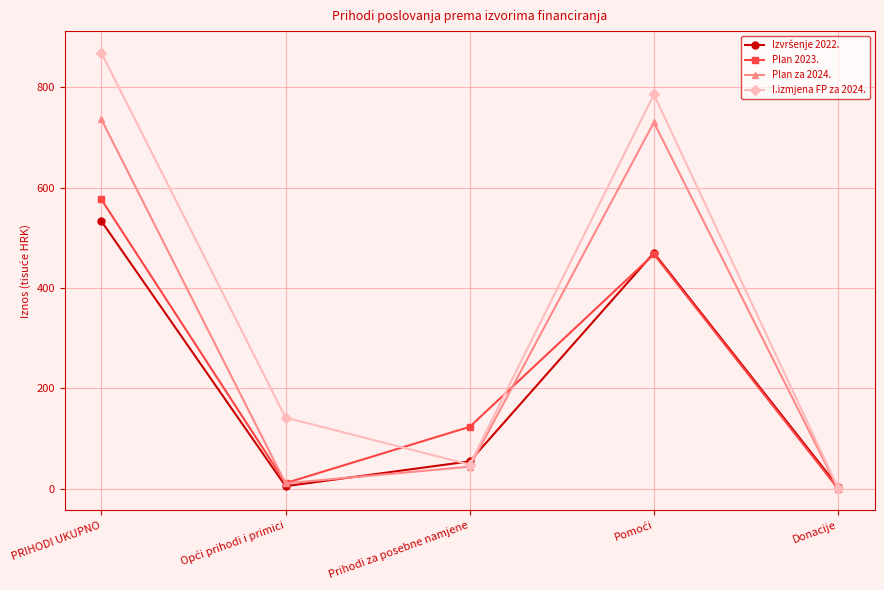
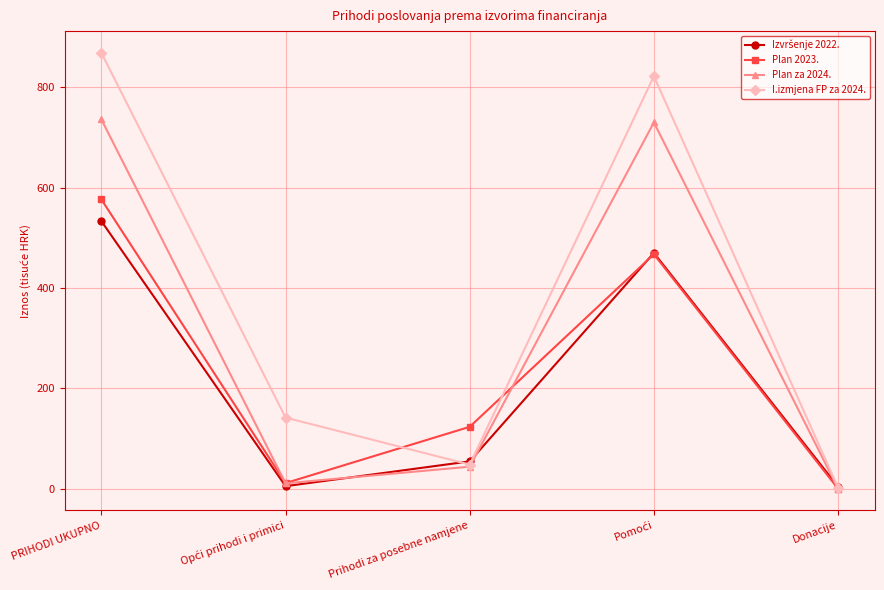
  {
    "Izvršenje 2022.": {
      "PRIHODI UKUPNO": 530,
      "Opći prihodi i primici": 0,
      "Prihodi za posebne namjene": 50
    },
    "Plan 2023.": {
      "PRIHODI UKUPNO": 580,
      "Prihodi za posebne namjene": 120
    },
    "Plan za 2024.": {
      "PRIHODI UKUPNO": 740,
      "Pomoći": 730
    },
    "I.izmjena FP za 2024.": {
      "PRIHODI UKUPNO": 870,
      "Opći prihodi i primici": 140,
-     "Pomoći": 790
+     "Pomoći": 820
    }
  }
